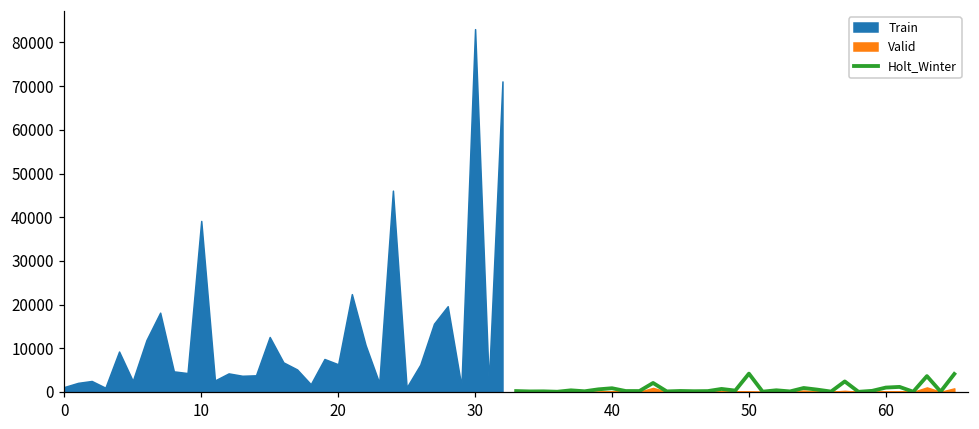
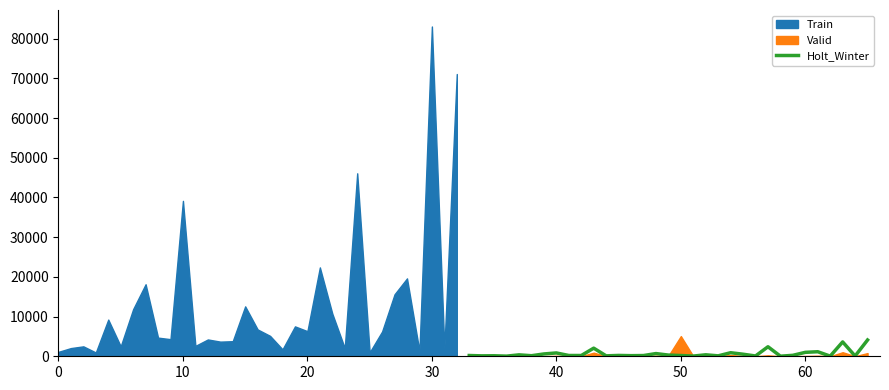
  {
    "Train": {
      "0": 1000,
      "10": 39000,
      "20": 6000,
      "30": 83000
    },
    "Holt_Winter": {
      "40": 1000,
-     "50": 4000,
+     "50": 0,
      "60": 1000
    },
    "Valid": {
-     "50": 0
+     "50": 5000
    }
  }
